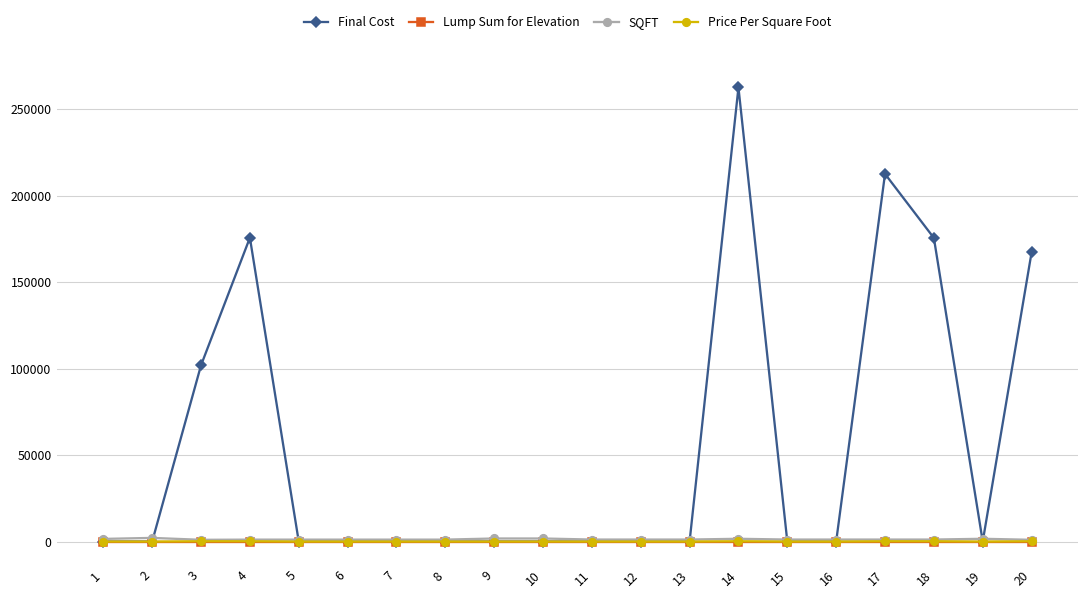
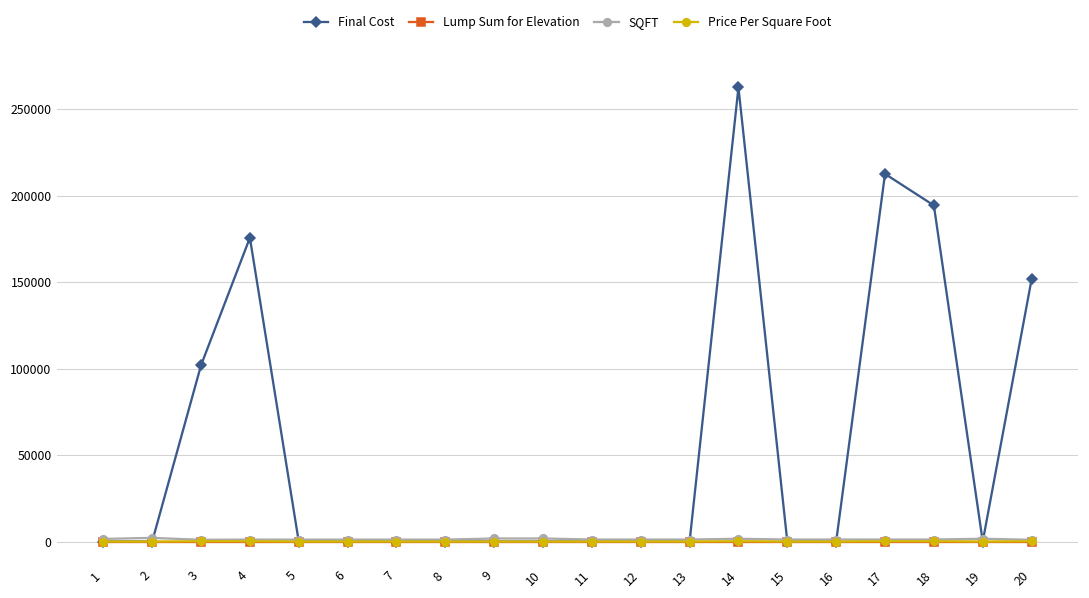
  {
    "Final Cost": {
      "3": 102000,
      "4": 176000,
      "14": 263000,
      "17": 213000,
-     "18": 176000,
-     "20": 167000
+     "18": 194000,
+     "20": 152000
    },
    "SQFT": {
      "2": 2000,
      "9": 2000,
      "10": 2000
    }
  }
